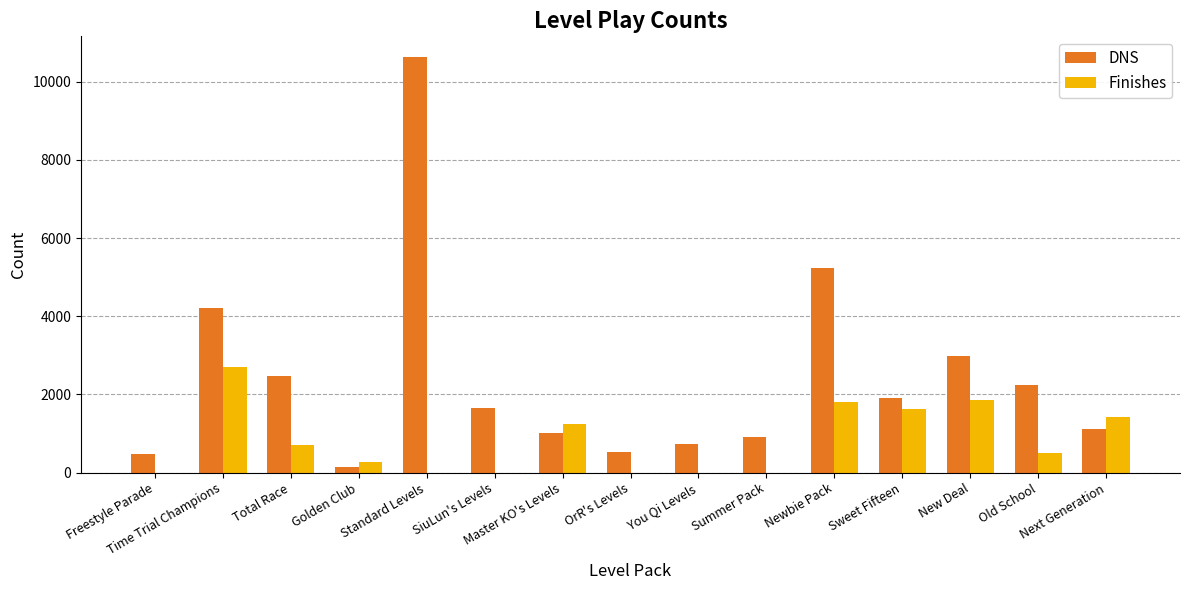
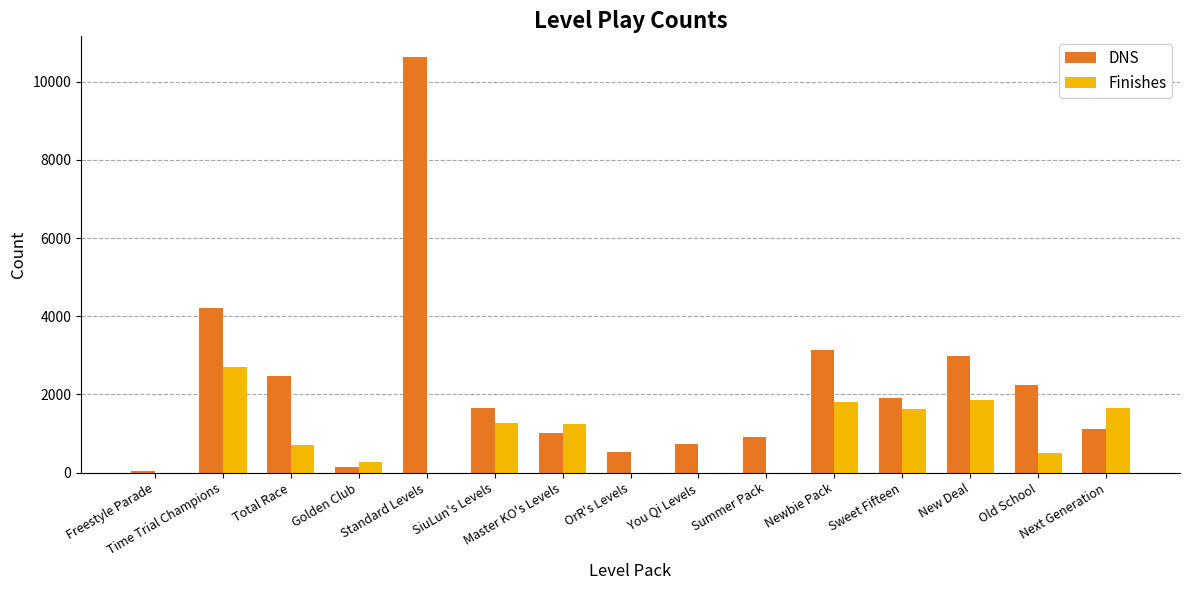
  {
    "DNS": {
-     "Freestyle Parade": 500,
+     "Freestyle Parade": 0,
      "Time Trial Champions": 4200,
      "Total Race": 2500,
      "Golden Club": 100,
      "Standard Levels": 10600,
      "SiuLun's Levels": 1700,
      "Master KO's Levels": 1000,
      "OrR's Levels": 500,
      "You Qi Levels": 700,
      "Summer Pack": 900,
-     "Newbie Pack": 5200,
+     "Newbie Pack": 3100,
      "Sweet Fifteen": 1900,
      "New Deal": 3000,
      "Old School": 2200,
      "Next Generation": 1100
    },
    "Finishes": {
      "Freestyle Parade": 0,
      "Time Trial Champions": 2700,
      "Total Race": 700,
      "Golden Club": 300,
      "Standard Levels": 0,
-     "SiuLun's Levels": 0,
+     "SiuLun's Levels": 1300,
      "Master KO's Levels": 1200,
      "OrR's Levels": 0,
      "You Qi Levels": 0,
      "Summer Pack": 0,
      "Newbie Pack": 1800,
      "Sweet Fifteen": 1600,
      "New Deal": 1800,
      "Old School": 500,
-     "Next Generation": 1400
+     "Next Generation": 1700
    }
  }
